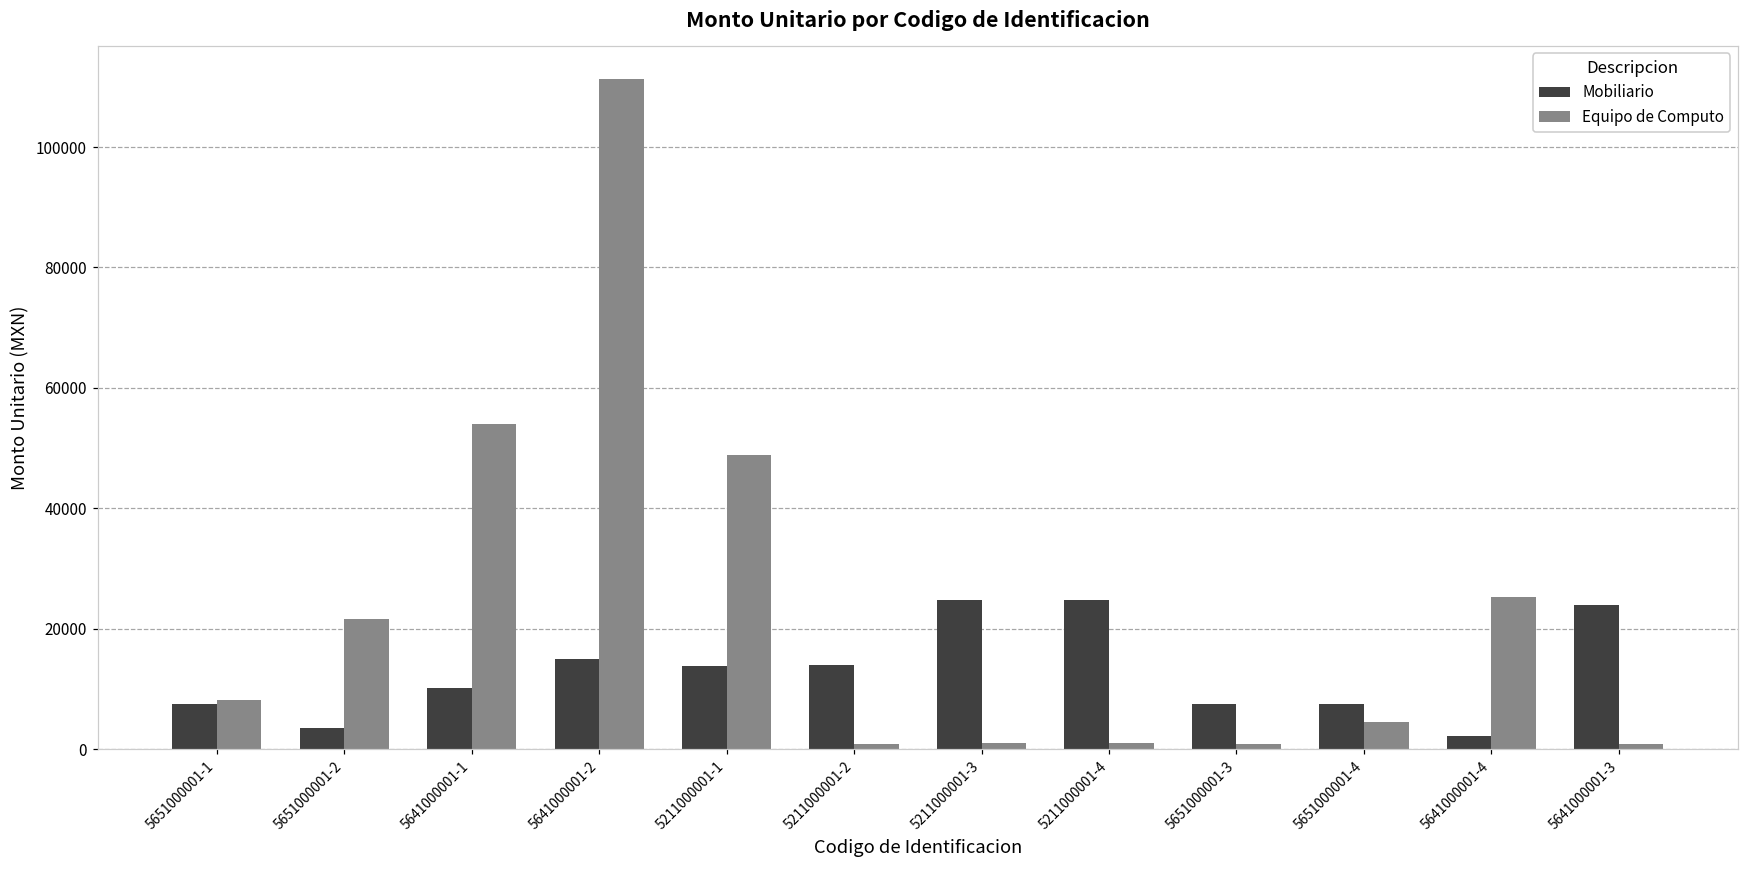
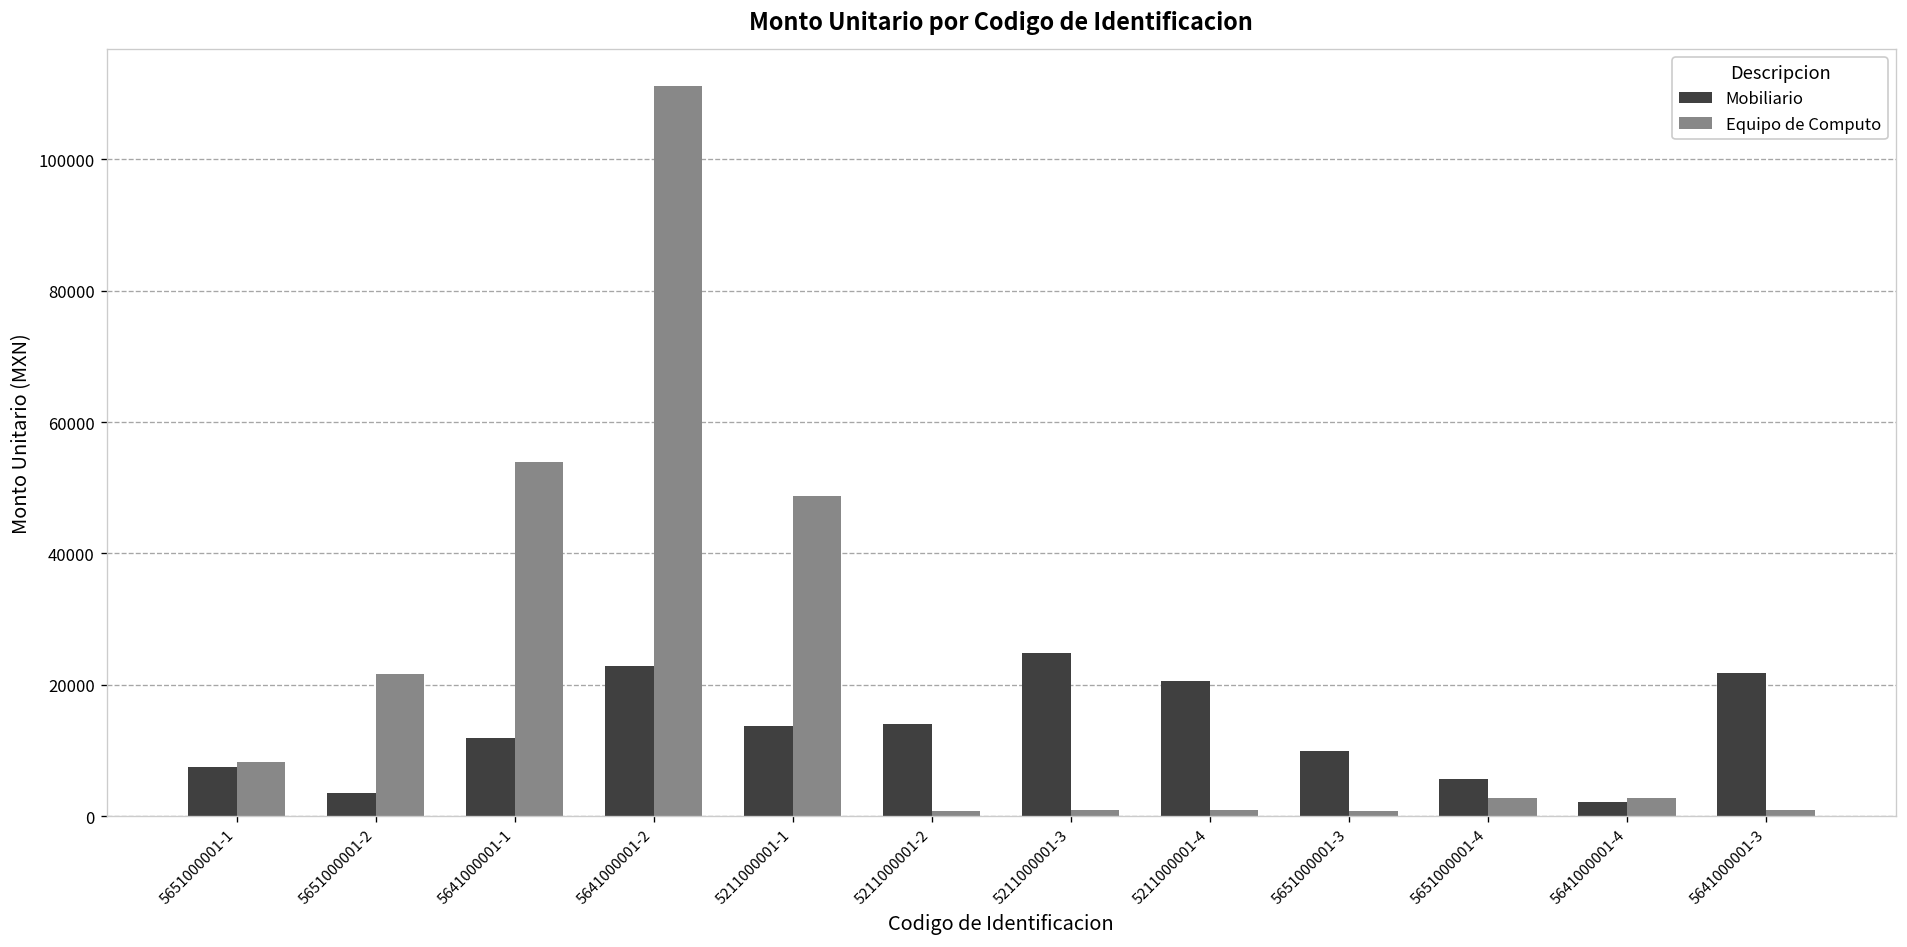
  {
    "Mobiliario": {
      "5651000001-1": 7000,
      "5651000001-2": 3000,
-     "5641000001-1": 10000,
-     "5641000001-2": 15000,
+     "5641000001-1": 12000,
+     "5641000001-2": 23000,
      "5211000001-1": 14000,
      "5211000001-2": 14000,
      "5211000001-3": 25000,
-     "5211000001-4": 25000,
-     "5651000001-3": 7000,
-     "5651000001-4": 7000,
+     "5211000001-4": 21000,
+     "5651000001-3": 10000,
+     "5651000001-4": 6000,
      "5641000001-4": 2000,
-     "5641000001-3": 24000
+     "5641000001-3": 22000
    },
    "Equipo de Computo": {
      "5651000001-1": 8000,
      "5651000001-2": 22000,
      "5641000001-1": 54000,
      "5641000001-2": 111000,
      "5211000001-1": 49000,
      "5211000001-2": 1000,
      "5211000001-3": 1000,
      "5211000001-4": 1000,
      "5651000001-3": 1000,
-     "5651000001-4": 4000,
-     "5641000001-4": 25000,
+     "5651000001-4": 3000,
+     "5641000001-4": 3000,
      "5641000001-3": 1000
    }
  }
